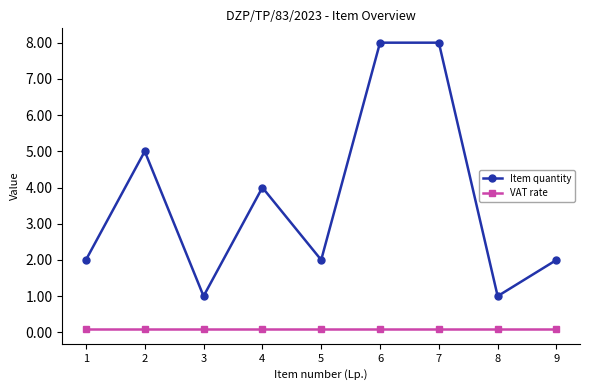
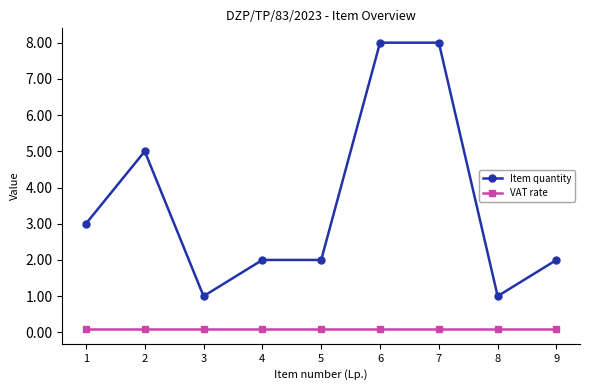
  {
    "Item quantity": {
-     "1": 2,
+     "1": 3,
      "2": 5,
      "3": 1,
-     "4": 4,
+     "4": 2,
      "5": 2,
      "6": 8,
      "7": 8,
      "8": 1,
      "9": 2
    },
    "VAT rate": {
      "1": 0.1,
      "2": 0.1,
      "3": 0.1,
      "4": 0.1,
      "5": 0.1,
      "6": 0.1,
      "7": 0.1,
      "8": 0.1,
      "9": 0.1
    }
  }
